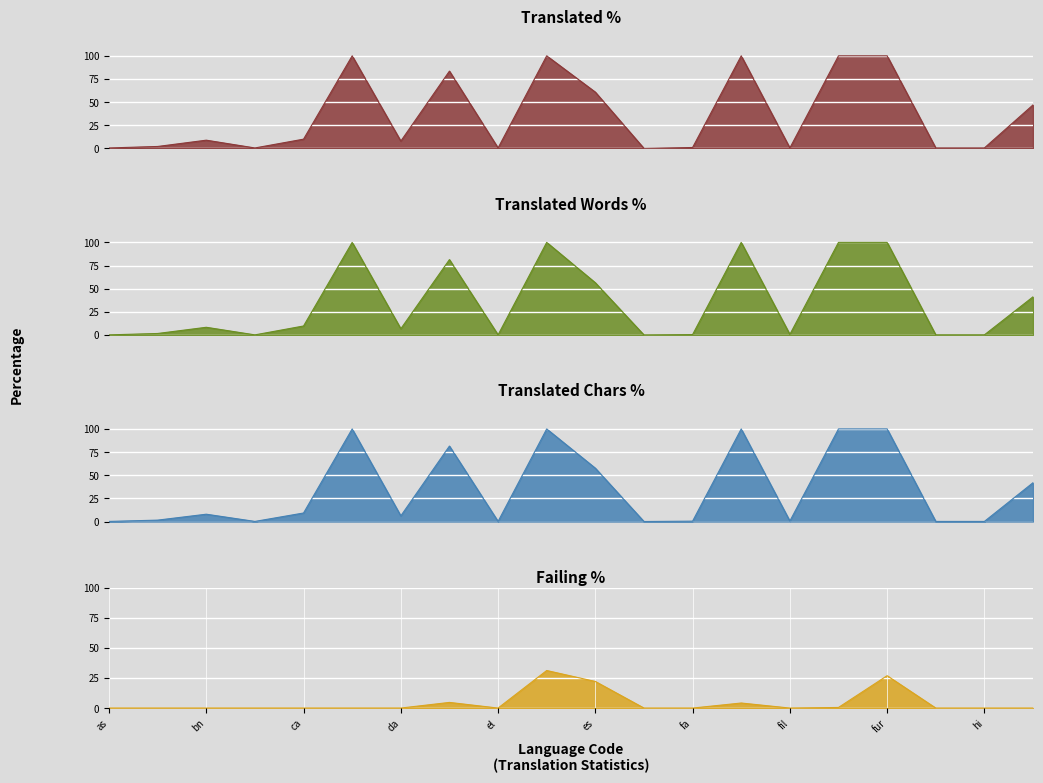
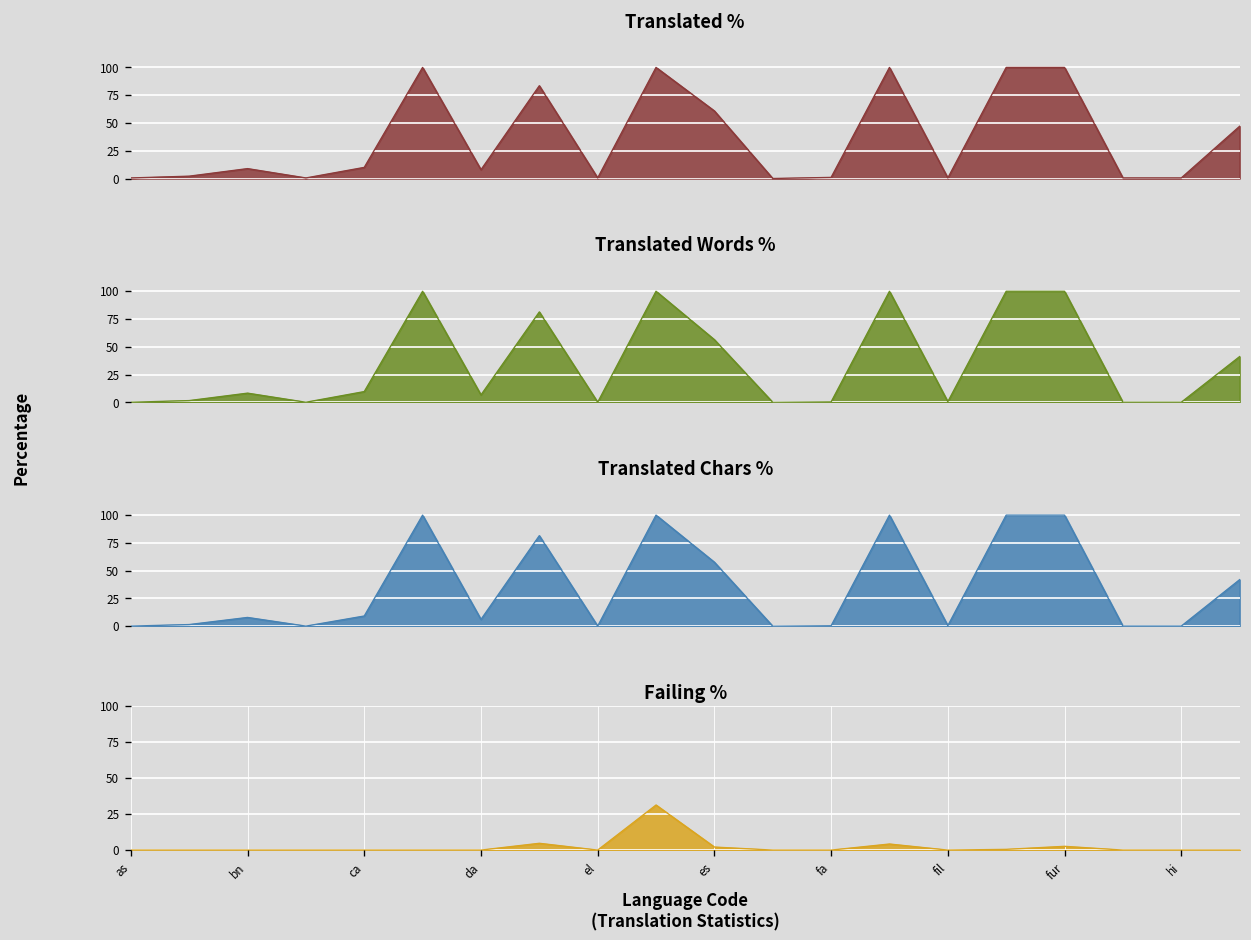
  {
    "Failing %": {
      "as": 0,
      "bn": 0,
      "ca": 0,
      "da": 0,
      "el": 0,
-     "es": 22,
+     "es": 2,
      "fa": 0,
      "fil": 0,
-     "fur": 27,
+     "fur": 3,
      "hi": 0
    }
  }
